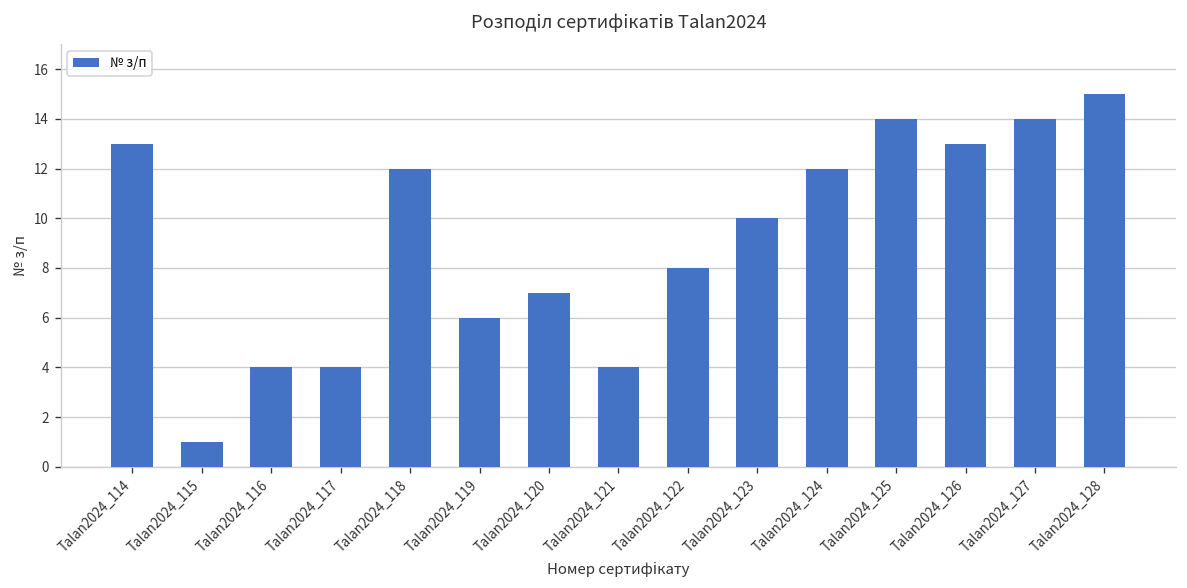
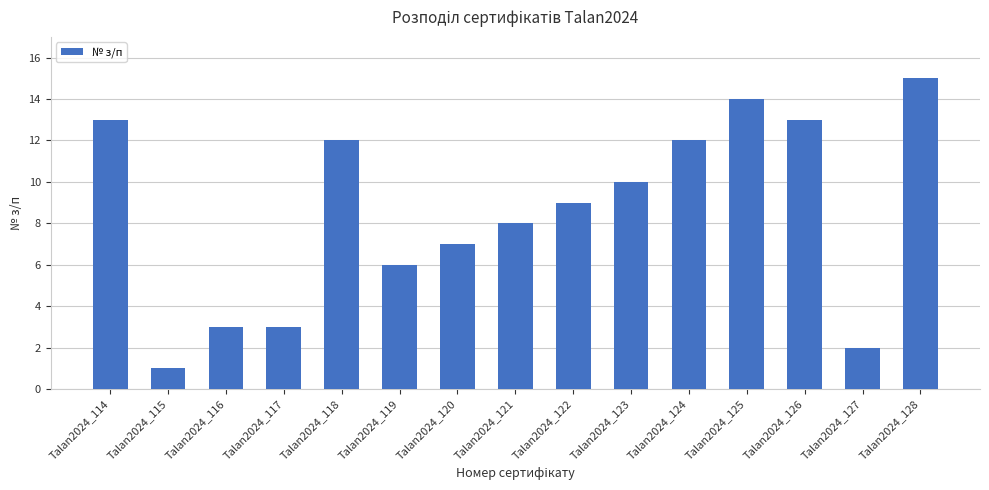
  {
    "Talan2024_114": 13,
    "Talan2024_115": 1,
-   "Talan2024_116": 4,
-   "Talan2024_117": 4,
+   "Talan2024_116": 3,
+   "Talan2024_117": 3,
    "Talan2024_118": 12,
    "Talan2024_119": 6,
    "Talan2024_120": 7,
-   "Talan2024_121": 4,
-   "Talan2024_122": 8,
+   "Talan2024_121": 8,
+   "Talan2024_122": 9,
    "Talan2024_123": 10,
    "Talan2024_124": 12,
    "Talan2024_125": 14,
    "Talan2024_126": 13,
-   "Talan2024_127": 14,
+   "Talan2024_127": 2,
    "Talan2024_128": 15
  }
